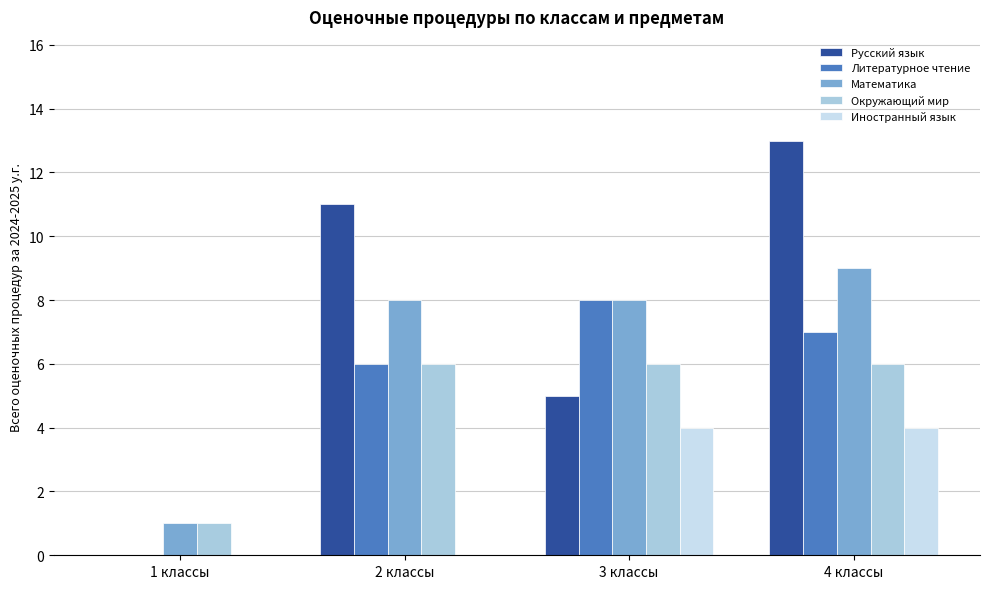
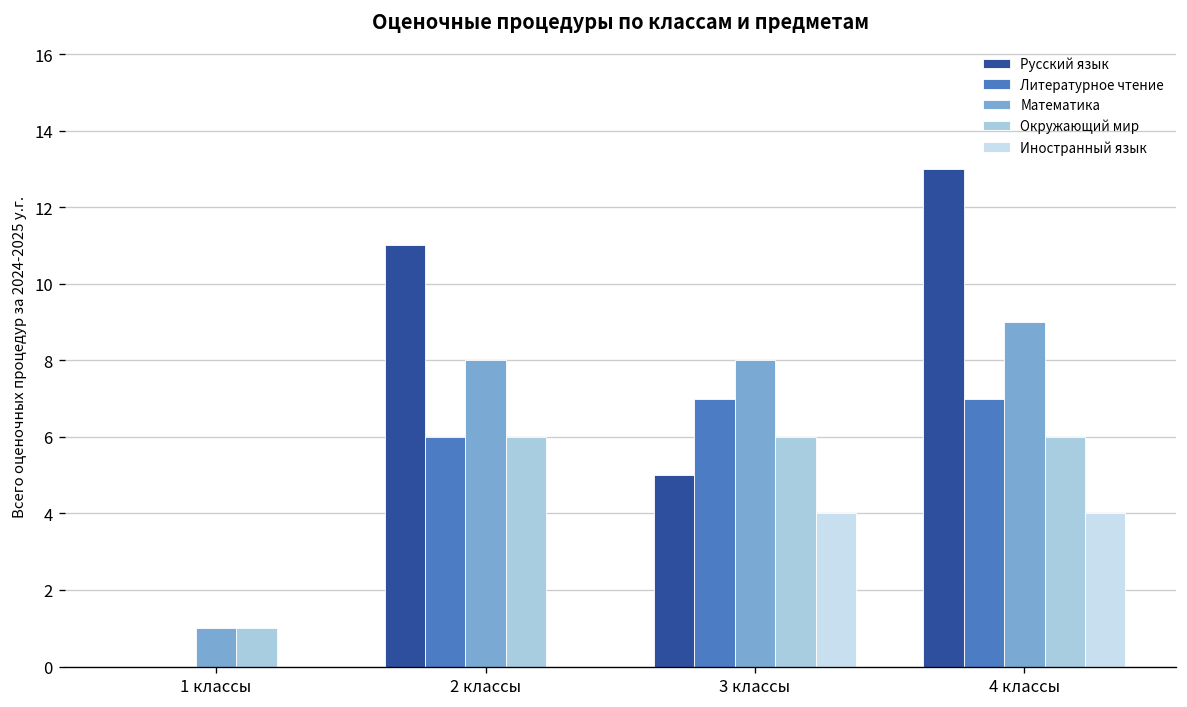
  {
    "Русский язык": {
      "1 классы": 0,
      "2 классы": 11,
      "3 классы": 5,
      "4 классы": 13
    },
    "Литературное чтение": {
      "1 классы": 0,
      "2 классы": 6,
-     "3 классы": 8,
+     "3 классы": 7,
      "4 классы": 7
    }
  }
